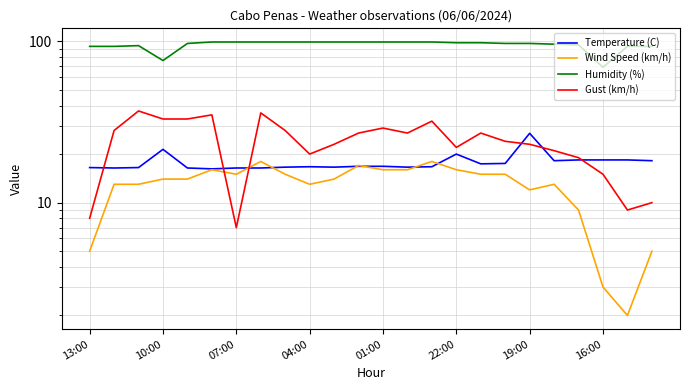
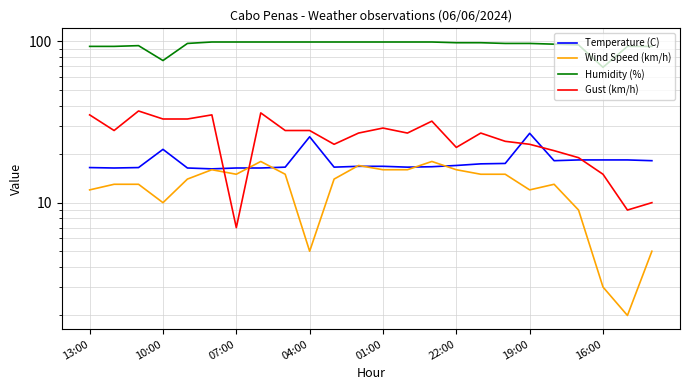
  {
    "Temperature (C)": {
      "13:00": 17,
      "10:00": 21,
      "07:00": 16,
-     "04:00": 17,
+     "04:00": 26,
      "01:00": 17,
-     "22:00": 20,
+     "22:00": 17,
      "19:00": 27,
      "16:00": 18
    },
    "Wind Speed (km/h)": {
-     "13:00": 5,
-     "10:00": 14,
+     "13:00": 12,
+     "10:00": 10,
      "07:00": 15,
-     "04:00": 13,
+     "04:00": 5,
      "01:00": 16,
      "22:00": 16,
      "19:00": 12,
      "16:00": 3
    },
    "Humidity (%)": {
      "13:00": 90,
      "10:00": 80,
      "07:00": 100,
      "04:00": 100,
      "01:00": 100,
      "22:00": 100,
      "19:00": 100
    },
    "Gust (km/h)": {
-     "13:00": 8,
+     "13:00": 35,
      "10:00": 33,
      "07:00": 7,
-     "04:00": 20,
+     "04:00": 28,
      "01:00": 29,
      "22:00": 22,
      "19:00": 23,
      "16:00": 15
    }
  }
